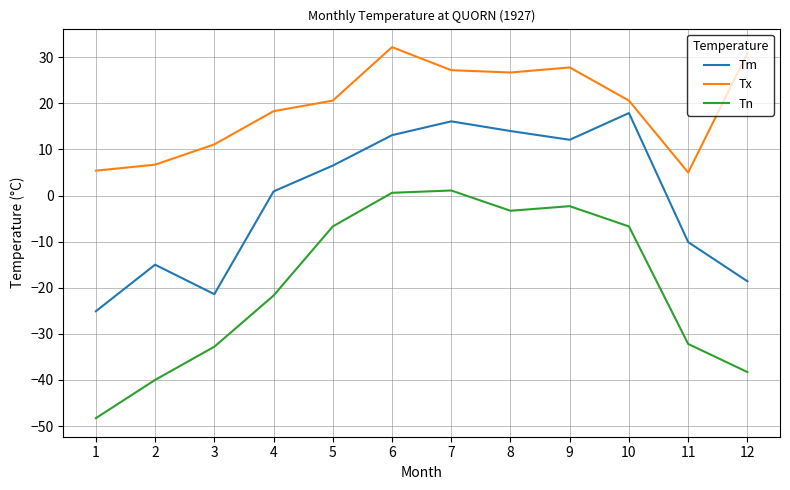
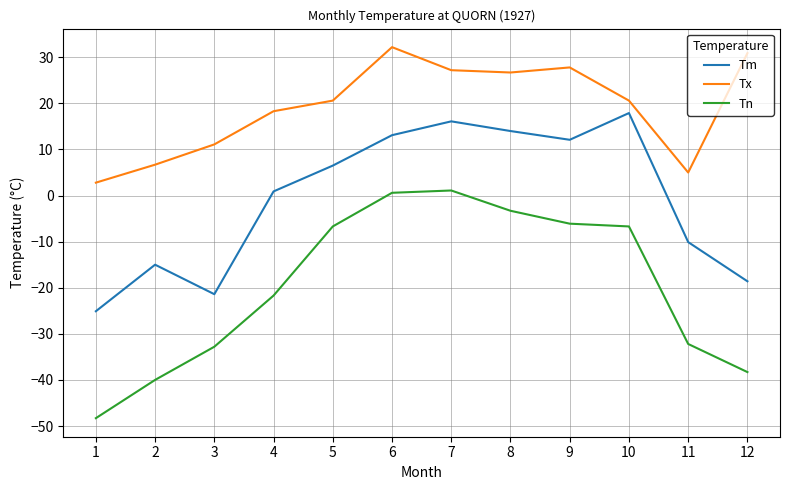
  {
    "Tm": {
      "1": -25,
      "2": -15,
      "3": -21,
      "4": 1,
      "5": 7,
      "6": 13,
      "7": 16,
      "8": 14,
      "9": 12,
      "10": 18,
      "11": -10,
      "12": -19
    },
    "Tx": {
-     "1": 5,
+     "1": 3,
      "2": 7,
      "3": 11,
      "4": 18,
      "5": 21,
      "6": 32,
      "7": 27,
      "8": 27,
      "9": 28,
      "10": 21,
      "11": 5
    },
    "Tn": {
      "1": -48,
      "2": -40,
      "3": -33,
      "4": -22,
      "5": -7,
      "6": 1,
      "7": 1,
      "8": -3,
-     "9": -2,
+     "9": -6,
      "10": -7,
      "11": -32,
      "12": -38
    }
  }
